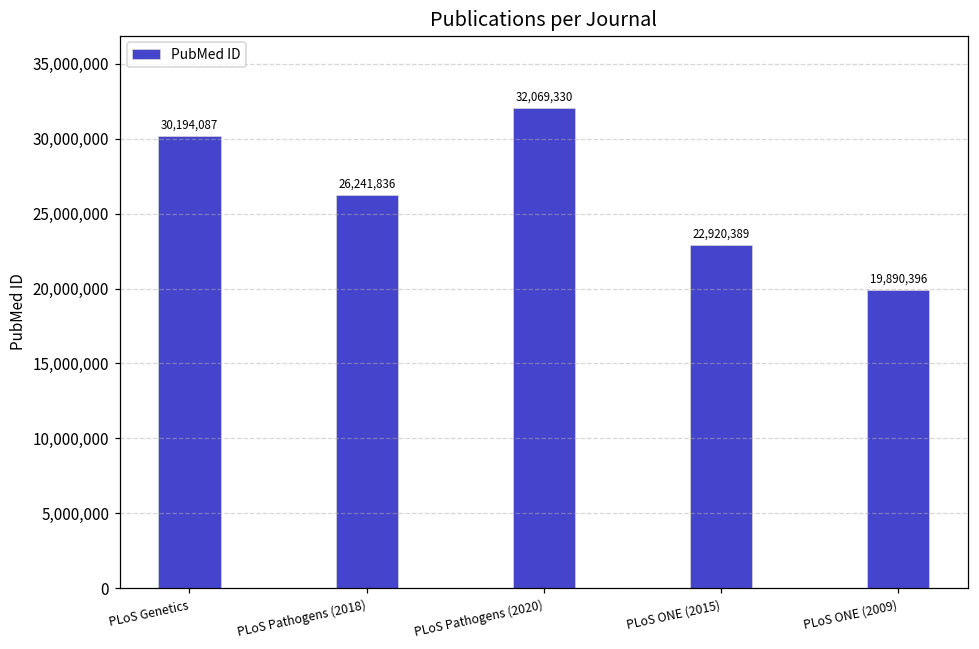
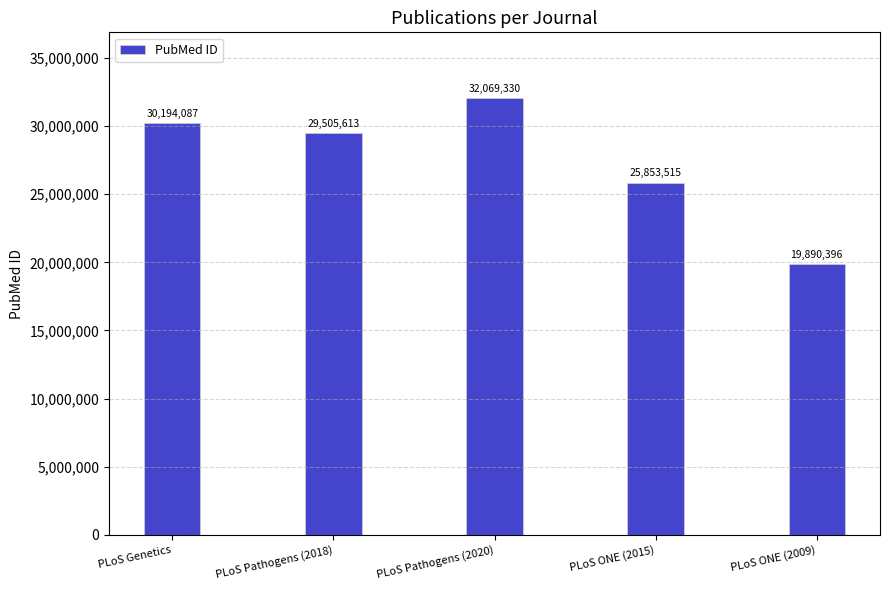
  {
    "PLoS Genetics": "30,194,087",
-   "PLoS Pathogens (2018)": "26,241,836",
+   "PLoS Pathogens (2018)": "29,505,613",
    "PLoS Pathogens (2020)": "32,069,330",
-   "PLoS ONE (2015)": "22,920,389",
+   "PLoS ONE (2015)": "25,853,515",
    "PLoS ONE (2009)": "19,890,396"
  }
